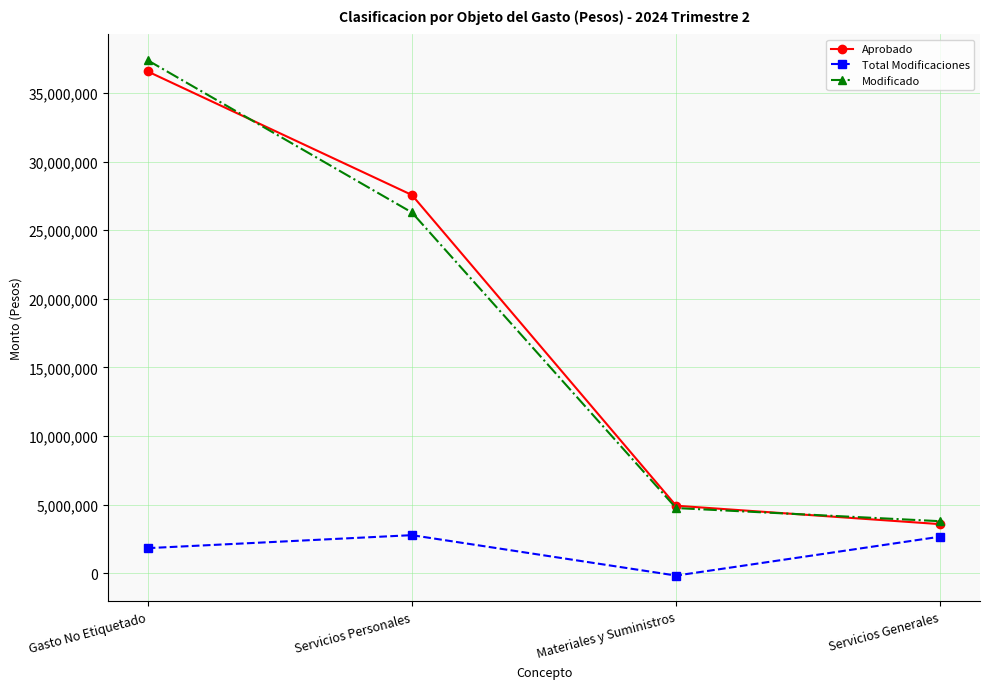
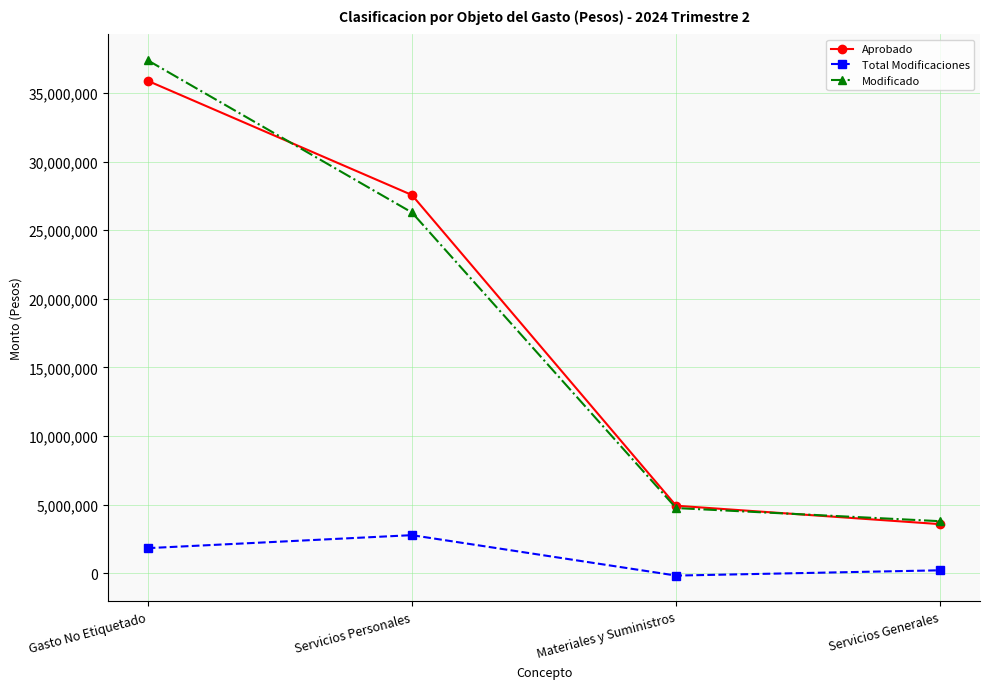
  {
    "Aprobado": {
-     "Gasto No Etiquetado": "36,600,000",
+     "Gasto No Etiquetado": "35,900,000",
      "Servicios Personales": "27,600,000",
      "Servicios Generales": "3,600,000"
    },
    "Total Modificaciones": {
      "Gasto No Etiquetado": "1,800,000",
      "Servicios Personales": "2,800,000",
      "Materiales y Suministros": "-200,000",
-     "Servicios Generales": "2,700,000"
+     "Servicios Generales": "200,000"
    },
    "Modificado": {
      "Gasto No Etiquetado": "37,400,000",
      "Servicios Personales": "26,300,000",
      "Servicios Generales": "3,800,000"
    }
  }
